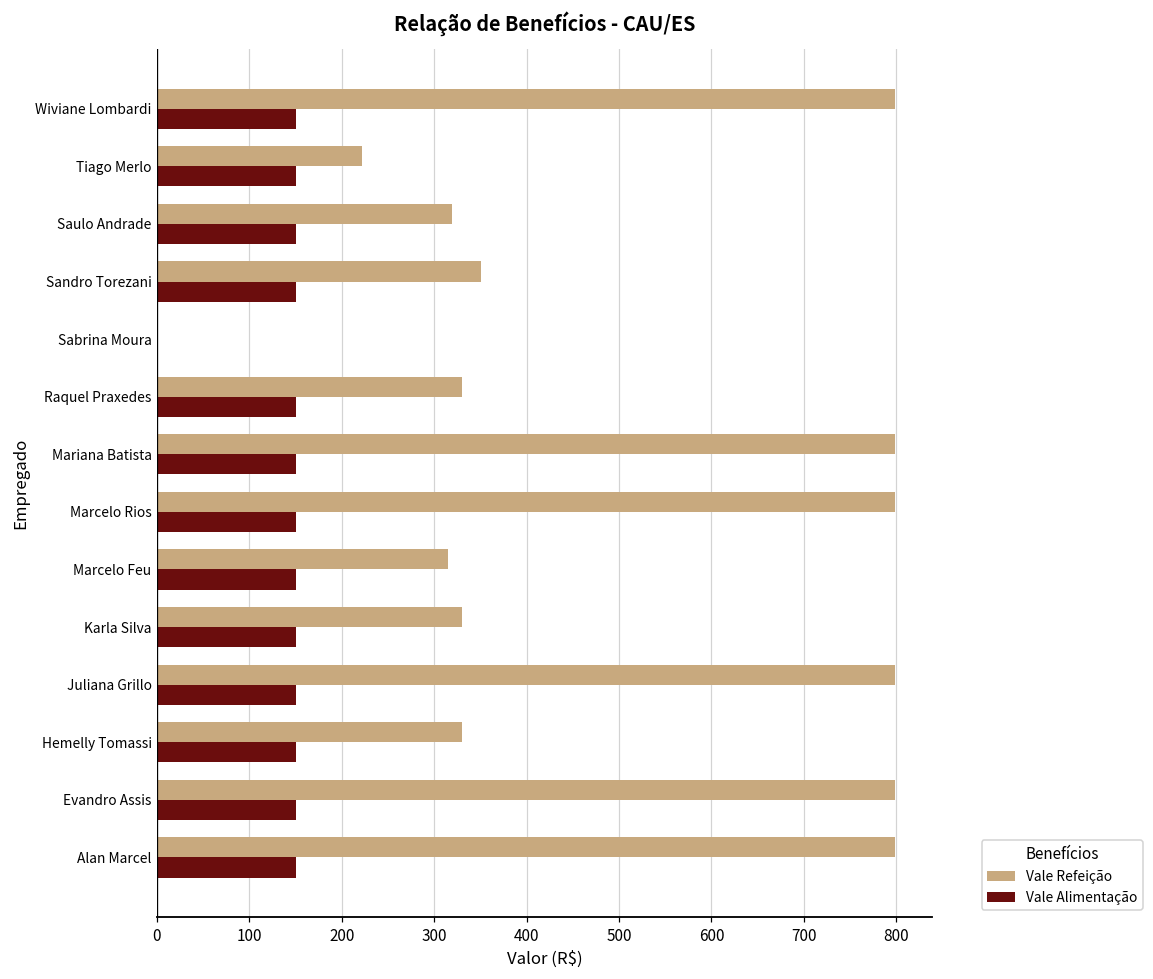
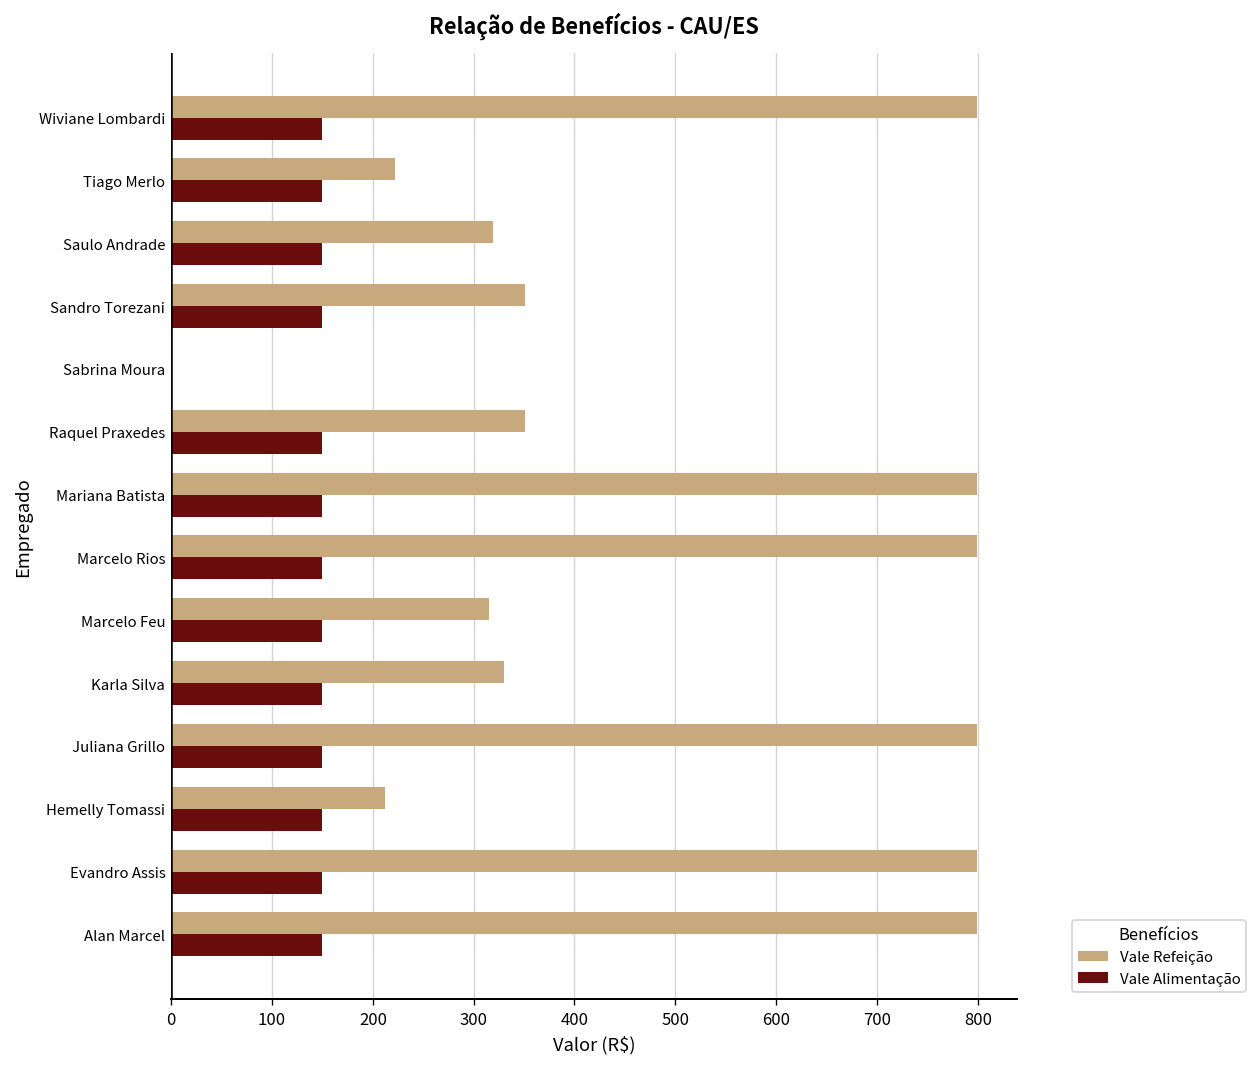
  {
    "Vale Refeição": {
      "Wiviane Lombardi": 800,
      "Tiago Merlo": 220,
      "Saulo Andrade": 320,
      "Sandro Torezani": 350,
      "Sabrina Moura": 0,
-     "Raquel Praxedes": 330,
+     "Raquel Praxedes": 350,
      "Mariana Batista": 800,
      "Marcelo Rios": 800,
      "Marcelo Feu": 320,
      "Karla Silva": 330,
      "Juliana Grillo": 800,
-     "Hemelly Tomassi": 330,
+     "Hemelly Tomassi": 210,
      "Evandro Assis": 800,
      "Alan Marcel": 800
    },
    "Vale Alimentação": {
      "Wiviane Lombardi": 150,
      "Tiago Merlo": 150,
      "Saulo Andrade": 150,
      "Sandro Torezani": 150,
      "Sabrina Moura": 0,
      "Raquel Praxedes": 150,
      "Mariana Batista": 150,
      "Marcelo Rios": 150,
      "Marcelo Feu": 150,
      "Karla Silva": 150,
      "Juliana Grillo": 150,
      "Hemelly Tomassi": 150,
      "Evandro Assis": 150,
      "Alan Marcel": 150
    }
  }
